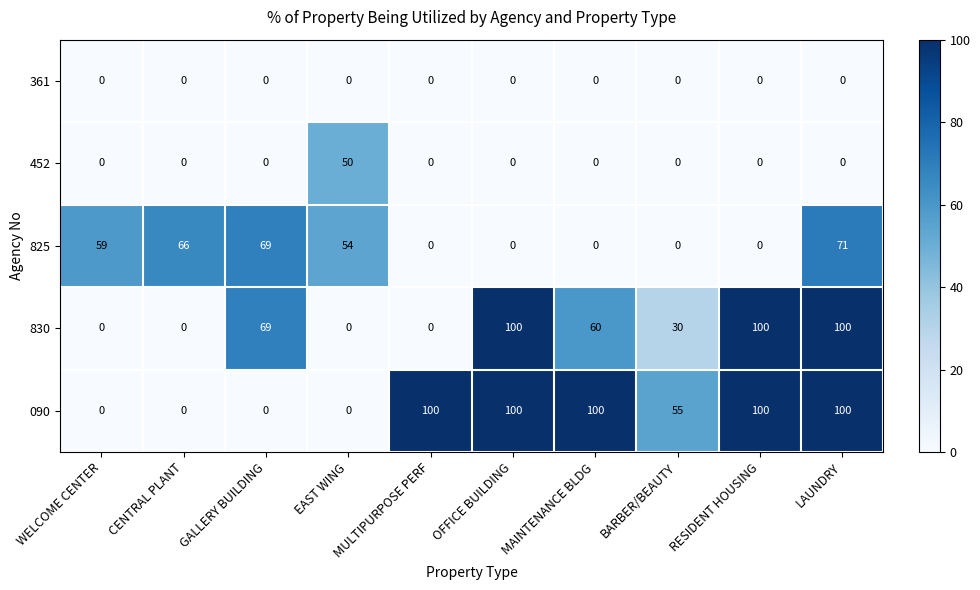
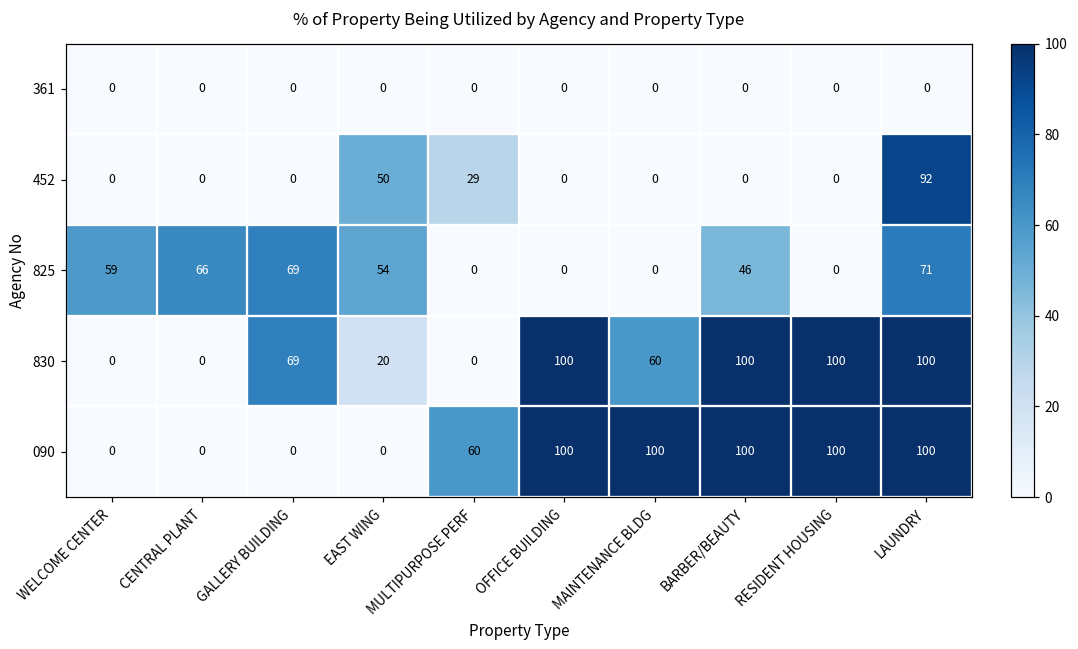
  {
    "361": {
      "WELCOME CENTER": 0,
      "CENTRAL PLANT": 0,
      "GALLERY BUILDING": 0,
      "EAST WING": 0,
      "MULTIPURPOSE PERF": 0,
      "OFFICE BUILDING": 0,
      "MAINTENANCE BLDG": 0,
      "BARBER/BEAUTY": 0,
      "RESIDENT HOUSING": 0,
      "LAUNDRY": 0
    },
    "452": {
      "WELCOME CENTER": 0,
      "CENTRAL PLANT": 0,
      "GALLERY BUILDING": 0,
      "EAST WING": 50,
-     "MULTIPURPOSE PERF": 0,
+     "MULTIPURPOSE PERF": 29,
      "OFFICE BUILDING": 0,
      "MAINTENANCE BLDG": 0,
      "BARBER/BEAUTY": 0,
      "RESIDENT HOUSING": 0,
-     "LAUNDRY": 0
+     "LAUNDRY": 92
    },
    "825": {
      "WELCOME CENTER": 59,
      "CENTRAL PLANT": 66,
      "GALLERY BUILDING": 69,
      "EAST WING": 54,
      "MULTIPURPOSE PERF": 0,
      "OFFICE BUILDING": 0,
      "MAINTENANCE BLDG": 0,
-     "BARBER/BEAUTY": 0,
+     "BARBER/BEAUTY": 46,
      "RESIDENT HOUSING": 0,
      "LAUNDRY": 71
    },
    "830": {
      "WELCOME CENTER": 0,
      "CENTRAL PLANT": 0,
      "GALLERY BUILDING": 69,
-     "EAST WING": 0,
+     "EAST WING": 20,
      "MULTIPURPOSE PERF": 0,
      "OFFICE BUILDING": 100,
      "MAINTENANCE BLDG": 60,
-     "BARBER/BEAUTY": 30,
+     "BARBER/BEAUTY": 100,
      "RESIDENT HOUSING": 100,
      "LAUNDRY": 100
    },
    "090": {
      "WELCOME CENTER": 0,
      "CENTRAL PLANT": 0,
      "GALLERY BUILDING": 0,
      "EAST WING": 0,
-     "MULTIPURPOSE PERF": 100,
+     "MULTIPURPOSE PERF": 60,
      "OFFICE BUILDING": 100,
      "MAINTENANCE BLDG": 100,
-     "BARBER/BEAUTY": 55,
+     "BARBER/BEAUTY": 100,
      "RESIDENT HOUSING": 100,
      "LAUNDRY": 100
    }
  }
